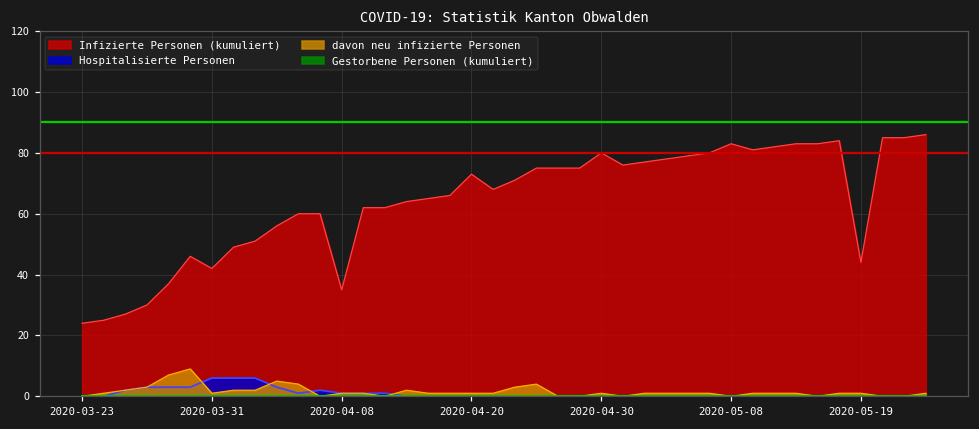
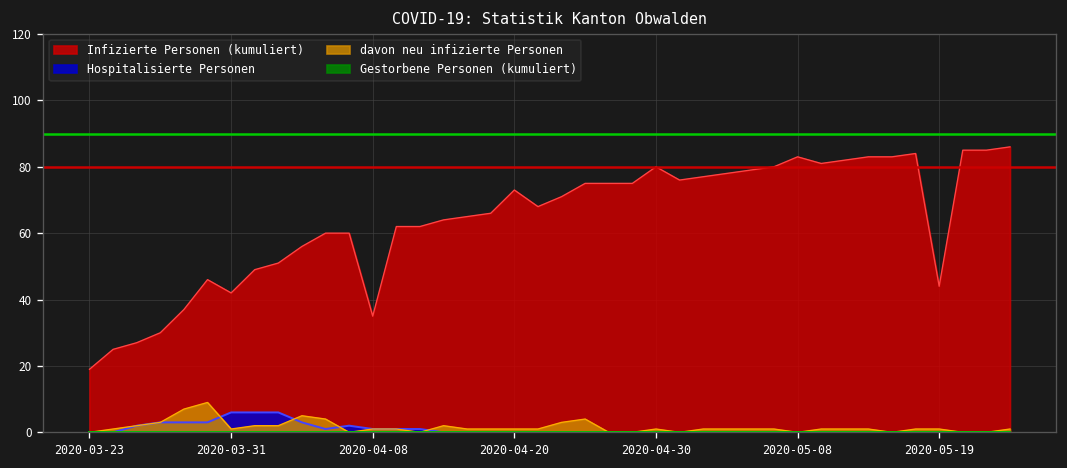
  {
    "Infizierte Personen (kumuliert)": {
-     "2020-03-23": 24,
+     "2020-03-23": 19,
      "2020-03-31": 42,
      "2020-04-08": 35,
      "2020-04-20": 73,
      "2020-04-30": 80,
      "2020-05-08": 83,
      "2020-05-19": 44
    },
    "Hospitalisierte Personen": {
      "2020-03-31": 6
    },
    "davon neu infizierte Personen": {
      "2020-03-31": 1,
      "2020-04-20": 1,
      "2020-04-30": 1,
      "2020-05-19": 1
    },
    "Gestorbene Personen (kumuliert)": {
      "2020-03-31": 0,
      "2020-04-08": 0
    }
  }
